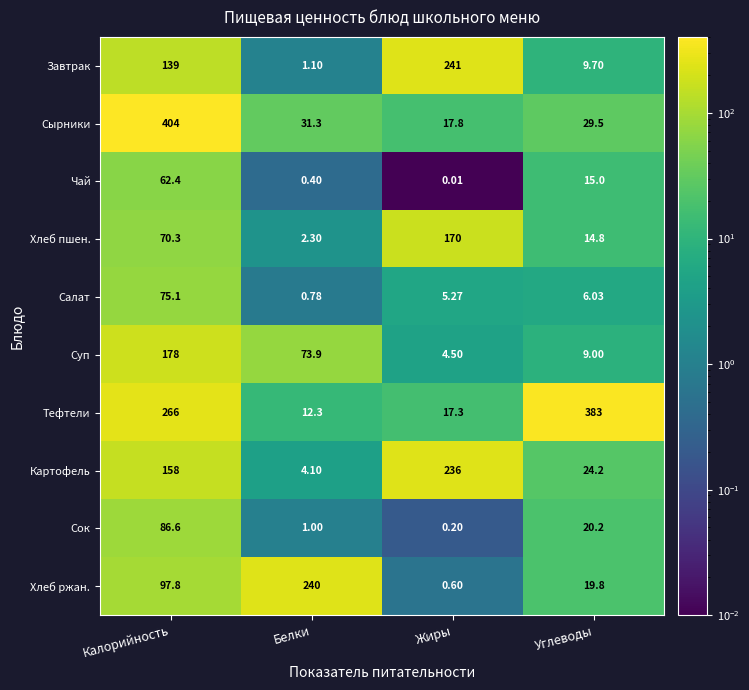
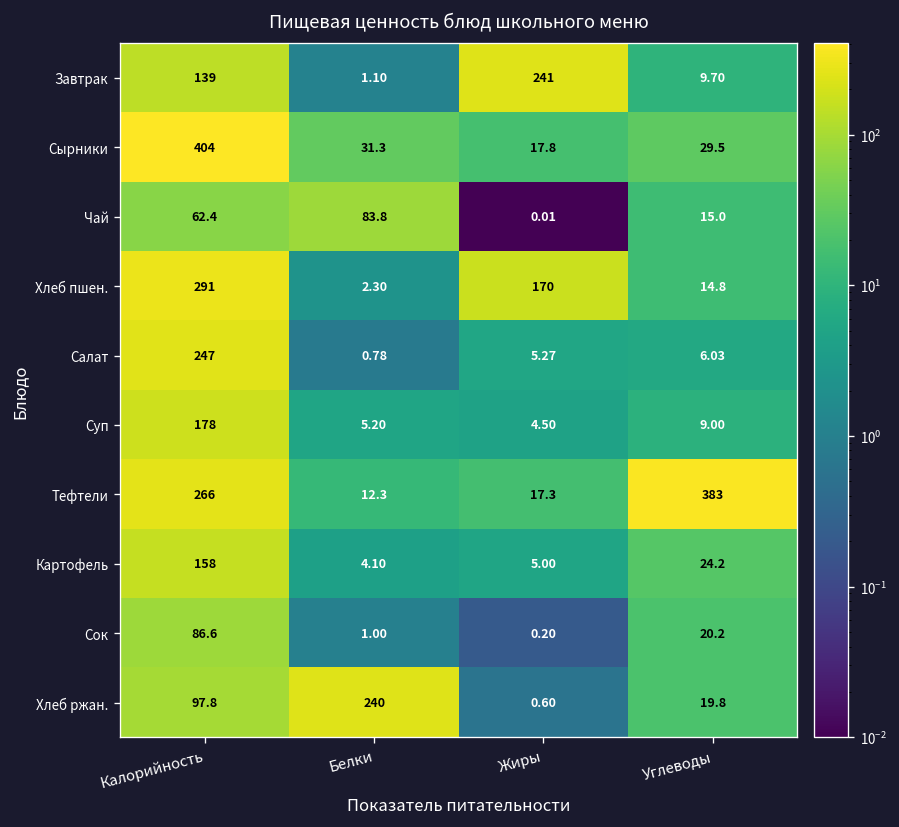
  {
    "Завтрак": {
      "Калорийность": 139,
      "Белки": 1.10,
      "Жиры": 241,
      "Углеводы": 9.70
    },
    "Сырники": {
      "Калорийность": 404,
      "Белки": 31.3,
      "Жиры": 17.8,
      "Углеводы": 29.5
    },
    "Чай": {
      "Калорийность": 62.4,
-     "Белки": 0.40,
+     "Белки": 83.8,
      "Жиры": 0.01,
      "Углеводы": 15.0
    },
    "Хлеб пшен.": {
-     "Калорийность": 70.3,
+     "Калорийность": 291,
      "Белки": 2.30,
      "Жиры": 170,
      "Углеводы": 14.8
    },
    "Салат": {
-     "Калорийность": 75.1,
+     "Калорийность": 247,
      "Белки": 0.78,
      "Жиры": 5.27,
      "Углеводы": 6.03
    },
    "Суп": {
      "Калорийность": 178,
-     "Белки": 73.9,
+     "Белки": 5.20,
      "Жиры": 4.50,
      "Углеводы": 9.00
    },
    "Тефтели": {
      "Калорийность": 266,
      "Белки": 12.3,
      "Жиры": 17.3,
      "Углеводы": 383
    },
    "Картофель": {
      "Калорийность": 158,
      "Белки": 4.10,
-     "Жиры": 236,
+     "Жиры": 5.00,
      "Углеводы": 24.2
    },
    "Сок": {
      "Калорийность": 86.6,
      "Белки": 1.00,
      "Жиры": 0.20,
      "Углеводы": 20.2
    },
    "Хлеб ржан.": {
      "Калорийность": 97.8,
      "Белки": 240,
      "Жиры": 0.60,
      "Углеводы": 19.8
    }
  }
